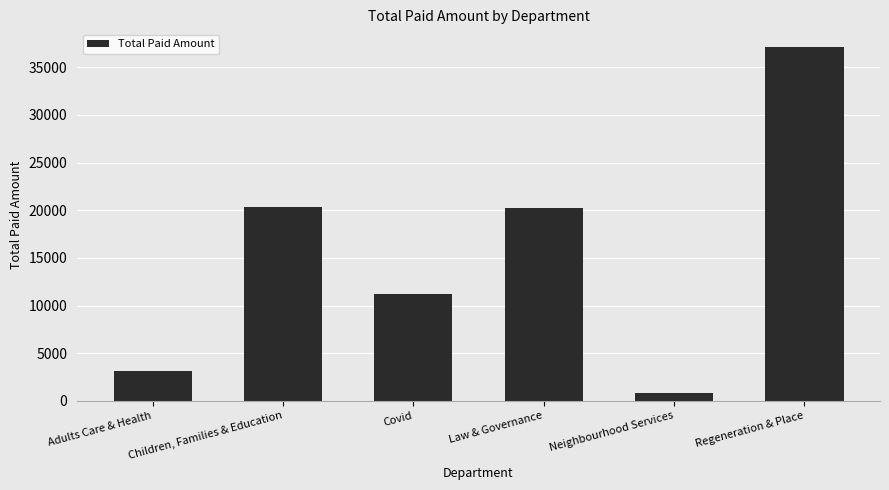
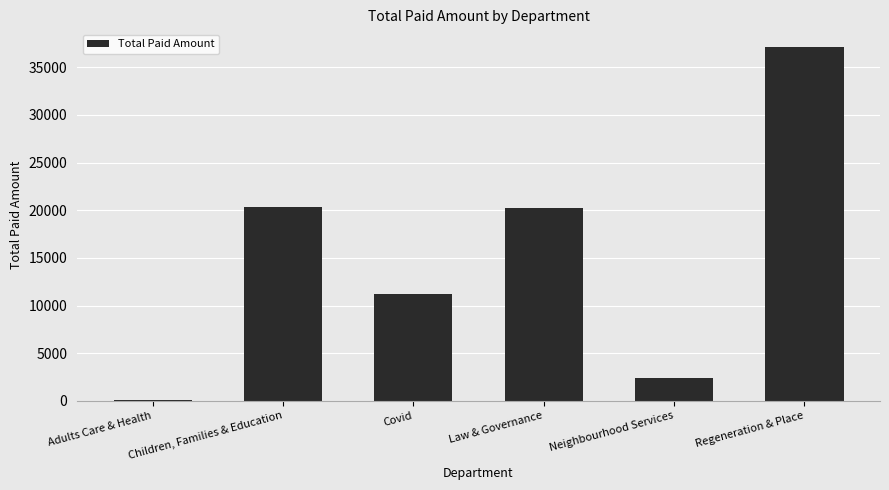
  {
-   "Adults Care & Health": 3000,
+   "Adults Care & Health": 0,
    "Children, Families & Education": 20000,
    "Covid": 11000,
    "Law & Governance": 20000,
-   "Neighbourhood Services": 1000,
+   "Neighbourhood Services": 2000,
    "Regeneration & Place": 37000
  }
